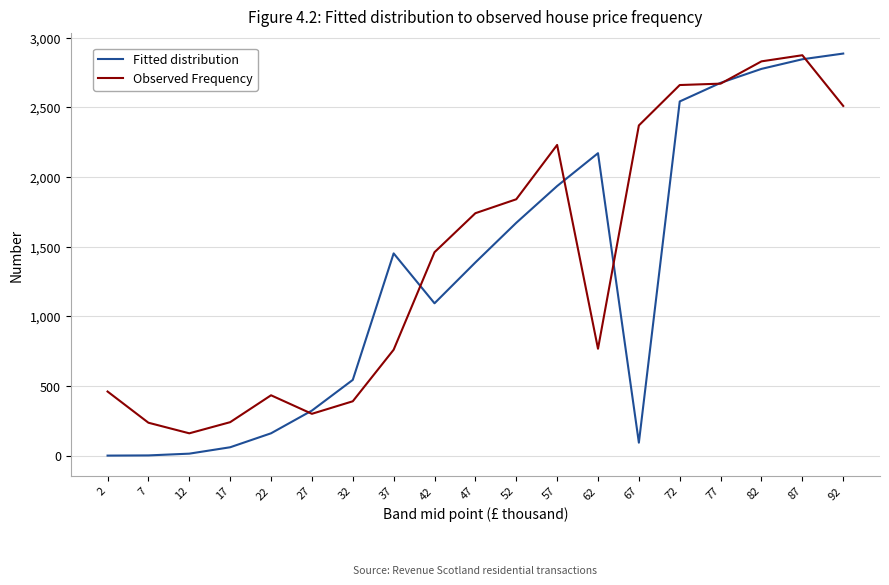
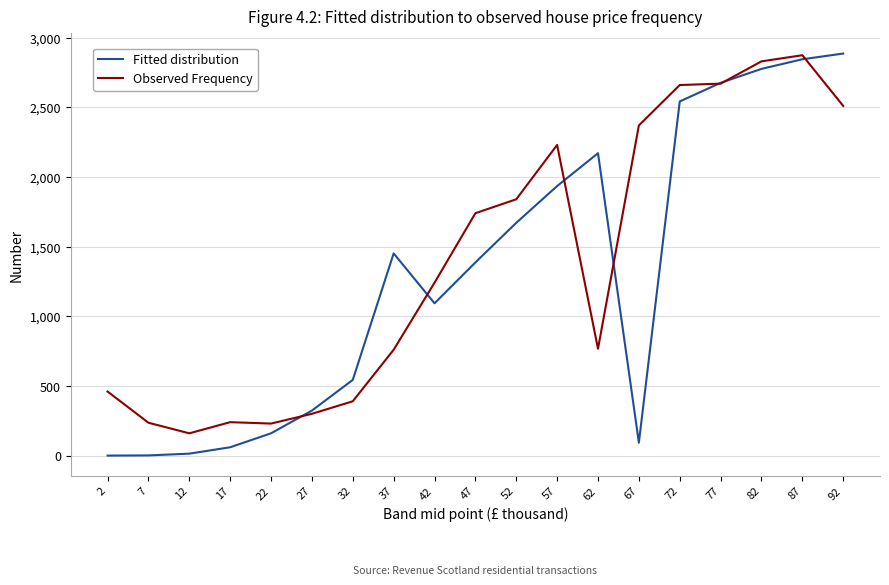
  {
    "Fitted distribution": {
      "2": "0",
      "7": "0",
      "12": "10",
      "17": "60",
      "22": "160",
      "27": "320",
      "32": "540",
      "37": "1,450",
      "42": "1,090",
      "47": "1,390",
      "52": "1,670",
      "57": "1,930",
      "62": "2,170",
      "67": "90",
      "72": "2,540",
      "82": "2,780",
      "87": "2,850",
      "92": "2,890"
    },
    "Observed Frequency": {
      "2": "460",
      "7": "240",
      "12": "160",
      "17": "240",
-     "22": "430",
+     "22": "230",
      "27": "300",
      "32": "390",
      "37": "760",
-     "42": "1,460",
+     "42": "1,240",
      "47": "1,740",
      "52": "1,840",
      "57": "2,230",
      "62": "770",
      "67": "2,370",
      "72": "2,660",
      "82": "2,830",
      "87": "2,870",
      "92": "2,510"
    }
  }
